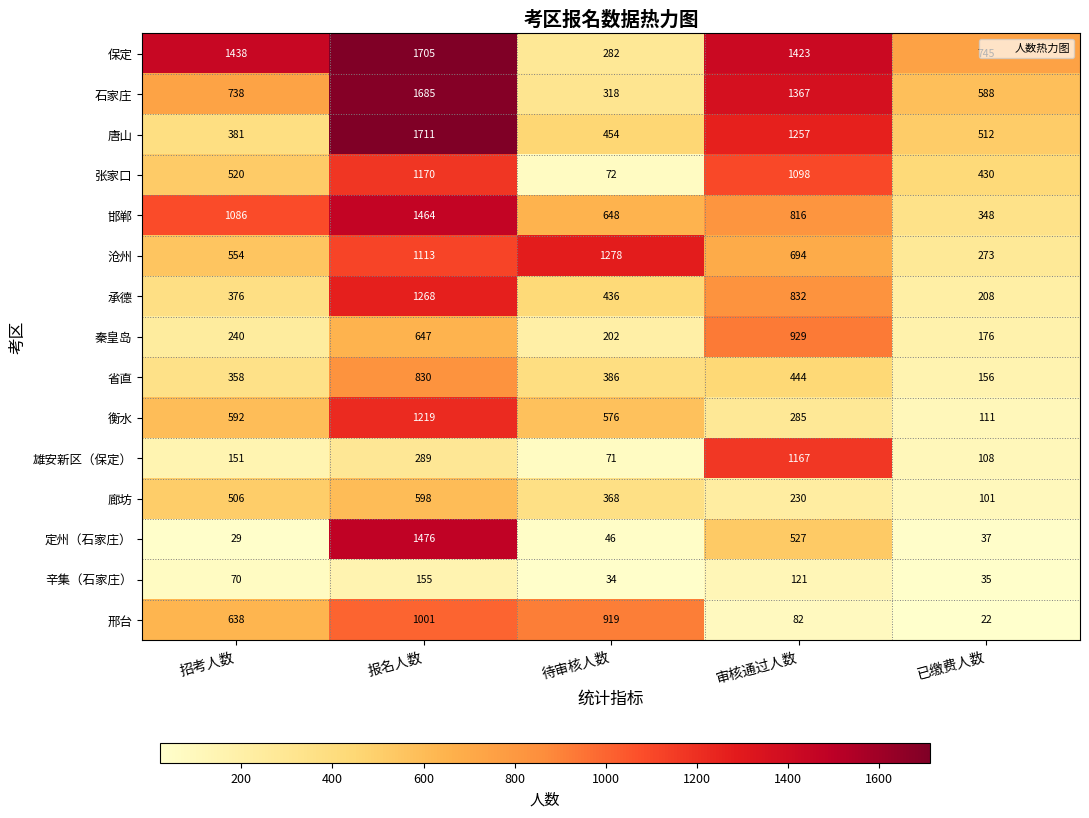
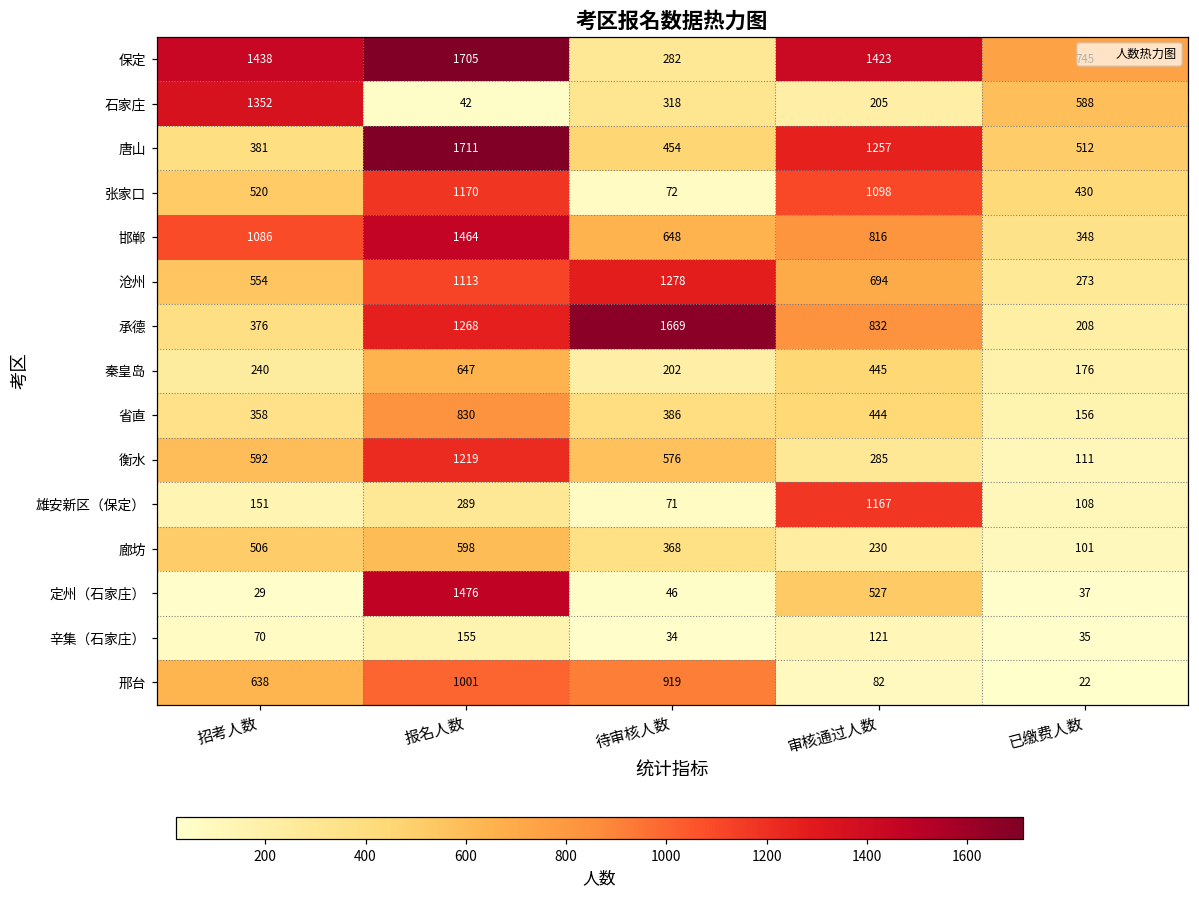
  {
    "保定": {
      "招考人数": 1438,
      "报名人数": 1705,
      "待审核人数": 282,
      "审核通过人数": 1423
    },
    "石家庄": {
-     "招考人数": 738,
-     "报名人数": 1685,
+     "招考人数": 1352,
+     "报名人数": 42,
      "待审核人数": 318,
-     "审核通过人数": 1367,
+     "审核通过人数": 205,
      "已缴费人数": 588
    },
    "唐山": {
      "招考人数": 381,
      "报名人数": 1711,
      "待审核人数": 454,
      "审核通过人数": 1257,
      "已缴费人数": 512
    },
    "张家口": {
      "招考人数": 520,
      "报名人数": 1170,
      "待审核人数": 72,
      "审核通过人数": 1098,
      "已缴费人数": 430
    },
    "邯郸": {
      "招考人数": 1086,
      "报名人数": 1464,
      "待审核人数": 648,
      "审核通过人数": 816,
      "已缴费人数": 348
    },
    "沧州": {
      "招考人数": 554,
      "报名人数": 1113,
      "待审核人数": 1278,
      "审核通过人数": 694,
      "已缴费人数": 273
    },
    "承德": {
      "招考人数": 376,
      "报名人数": 1268,
-     "待审核人数": 436,
+     "待审核人数": 1669,
      "审核通过人数": 832,
      "已缴费人数": 208
    },
    "秦皇岛": {
      "招考人数": 240,
      "报名人数": 647,
      "待审核人数": 202,
-     "审核通过人数": 929,
+     "审核通过人数": 445,
      "已缴费人数": 176
    },
    "省直": {
      "招考人数": 358,
      "报名人数": 830,
      "待审核人数": 386,
      "审核通过人数": 444,
      "已缴费人数": 156
    },
    "衡水": {
      "招考人数": 592,
      "报名人数": 1219,
      "待审核人数": 576,
      "审核通过人数": 285,
      "已缴费人数": 111
    },
    "雄安新区（保定）": {
      "招考人数": 151,
      "报名人数": 289,
      "待审核人数": 71,
      "审核通过人数": 1167,
      "已缴费人数": 108
    },
    "廊坊": {
      "招考人数": 506,
      "报名人数": 598,
      "待审核人数": 368,
      "审核通过人数": 230,
      "已缴费人数": 101
    },
    "定州（石家庄）": {
      "招考人数": 29,
      "报名人数": 1476,
      "待审核人数": 46,
      "审核通过人数": 527,
      "已缴费人数": 37
    },
    "辛集（石家庄）": {
      "招考人数": 70,
      "报名人数": 155,
      "待审核人数": 34,
      "审核通过人数": 121,
      "已缴费人数": 35
    },
    "邢台": {
      "招考人数": 638,
      "报名人数": 1001,
      "待审核人数": 919,
      "审核通过人数": 82,
      "已缴费人数": 22
    }
  }
